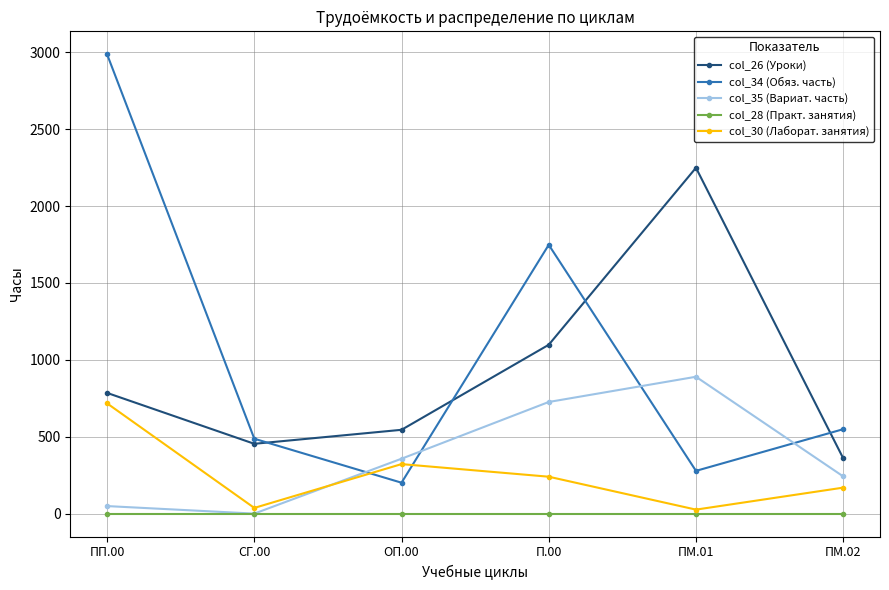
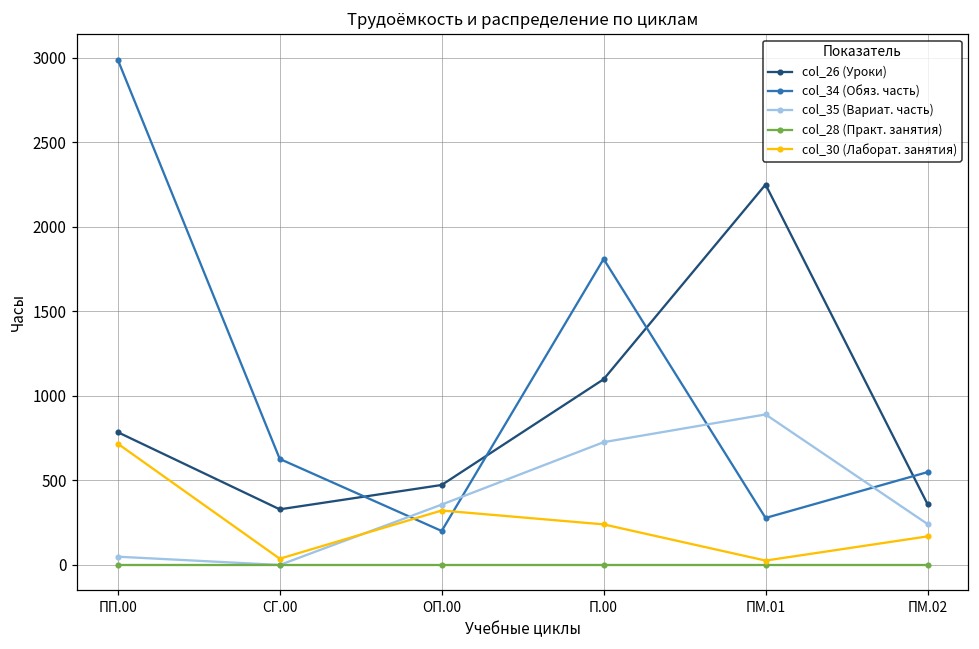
  {
    "col_26 (Уроки)": {
      "ПП.00": 790,
-     "СГ.00": 450,
-     "ОП.00": 550,
+     "СГ.00": 330,
+     "ОП.00": 470,
      "П.00": 1100,
      "ПМ.01": 2250,
      "ПМ.02": 360
    },
    "col_34 (Обяз. часть)": {
      "ПП.00": 2990,
-     "СГ.00": 490,
+     "СГ.00": 630,
      "ОП.00": 200,
-     "П.00": 1750,
+     "П.00": 1810,
      "ПМ.01": 280,
      "ПМ.02": 550
    },
    "col_35 (Вариат. часть)": {
      "ПП.00": 50,
      "ОП.00": 360,
      "П.00": 730,
      "ПМ.01": 890,
      "ПМ.02": 240
    },
    "col_28 (Практ. занятия)": {
      "ПП.00": 0,
      "ОП.00": 0,
      "П.00": 0,
      "ПМ.01": 0,
      "ПМ.02": 0
    },
    "col_30 (Лаборат. занятия)": {
      "ПП.00": 720,
      "СГ.00": 40,
      "ОП.00": 320,
      "П.00": 240,
      "ПМ.01": 30,
      "ПМ.02": 170
    }
  }
